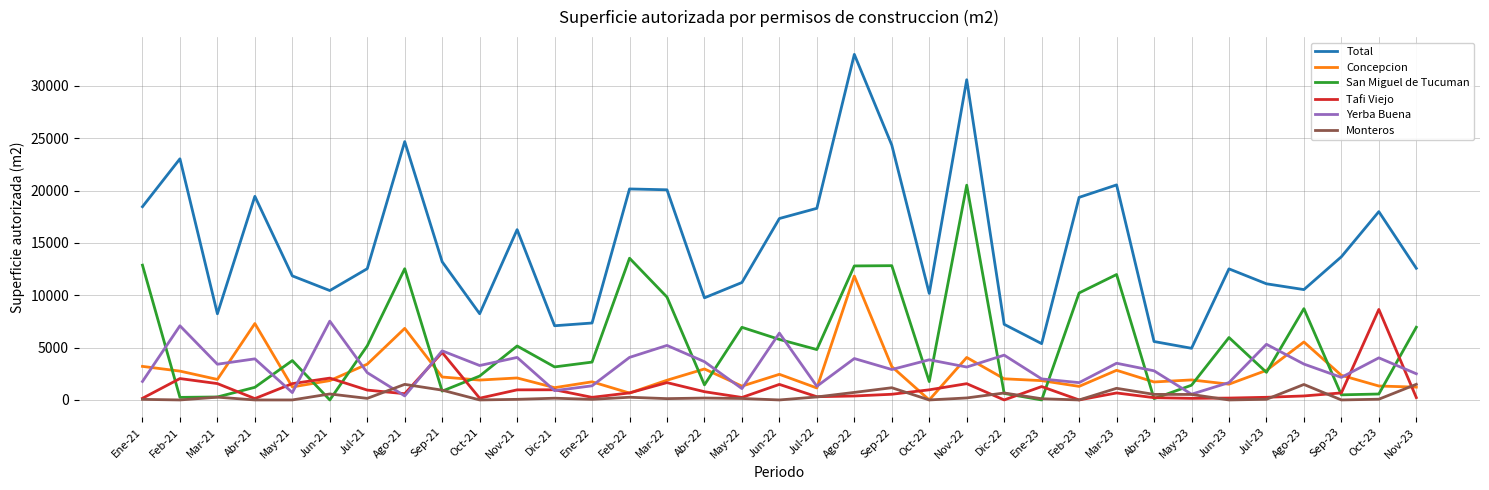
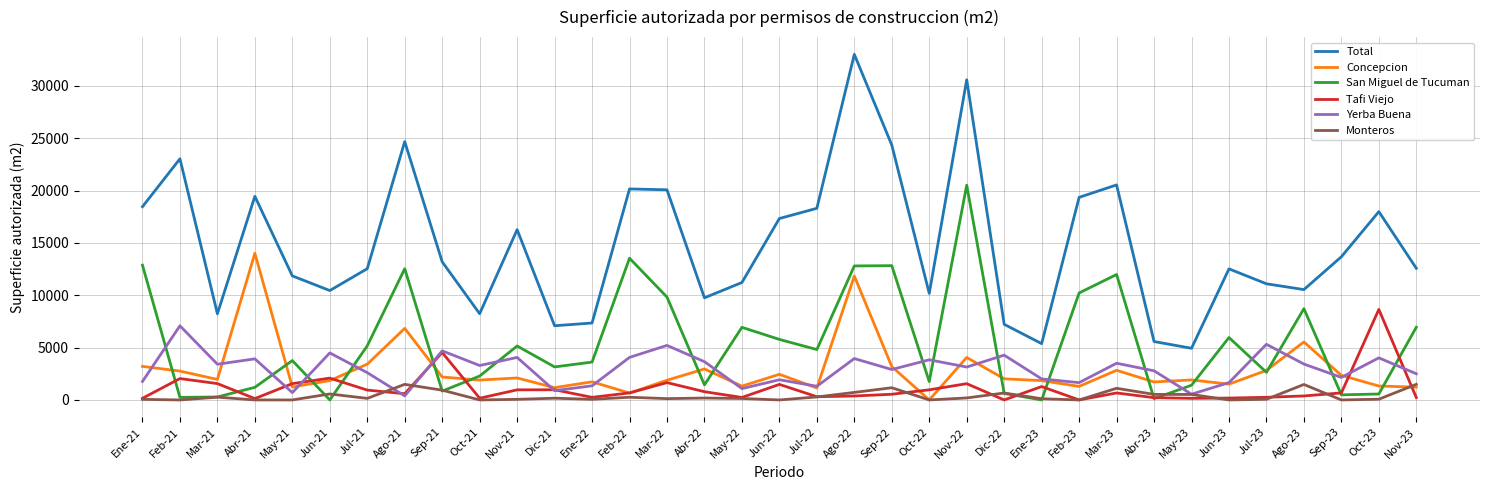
  {
    "Total": {
      "Ene-21": 18500,
      "Feb-21": 23000,
      "Mar-21": 8200,
      "Abr-21": 19400,
      "May-21": 11800,
      "Jun-21": 10400,
      "Jul-21": 12500,
      "Ago-21": 24700,
      "Sep-21": 13200,
      "Oct-21": 8200,
      "Nov-21": 16300,
      "Dic-21": 7100,
      "Ene-22": 7300,
      "Feb-22": 20100,
      "Mar-22": 20100,
      "Abr-22": 9800,
      "May-22": 11200,
      "Jun-22": 17300,
      "Jul-22": 18300,
      "Ago-22": 33000,
      "Sep-22": 24300,
      "Oct-22": 10200,
      "Nov-22": 30600,
      "Dic-22": 7200,
      "Ene-23": 5400,
      "Feb-23": 19300,
      "Mar-23": 20500,
      "Abr-23": 5600,
      "May-23": 4900,
      "Jun-23": 12500,
      "Jul-23": 11100,
      "Ago-23": 10500,
      "Sep-23": 13700,
      "Oct-23": 18000,
      "Nov-23": 12600
    },
    "Concepcion": {
      "Ene-21": 3200,
      "Feb-21": 2800,
      "Mar-21": 2000,
-     "Abr-21": 7300,
+     "Abr-21": 14000,
      "May-21": 1200,
      "Jul-21": 3400,
      "Ago-21": 6800,
      "Sep-21": 2200,
      "Oct-21": 1900,
      "Nov-21": 2100,
      "Ene-22": 1700,
      "Abr-22": 3000,
      "Jun-22": 2400,
      "Ago-22": 11800,
      "Sep-22": 3200,
      "Nov-22": 4100,
      "Dic-22": 2000,
      "Feb-23": 1300,
      "Mar-23": 2800,
      "Abr-23": 1700,
      "May-23": 1900,
      "Ago-23": 5500,
      "Oct-23": 1300,
      "Nov-23": 1200
    },
    "San Miguel de Tucuman": {
      "Ene-21": 12900,
      "Abr-21": 1200,
      "May-21": 3800,
      "Jun-21": 0,
      "Jul-21": 5200,
      "Ago-21": 12500,
      "Oct-21": 2300,
      "Nov-21": 5200,
      "Dic-21": 3200,
      "Ene-22": 3600,
      "Feb-22": 13500,
      "Mar-22": 9800,
      "Abr-22": 1400,
      "May-22": 6900,
      "Jun-22": 5800,
      "Jul-22": 4800,
      "Ago-22": 12800,
      "Sep-22": 12800,
      "Oct-22": 1800,
      "Nov-22": 20500,
      "Feb-23": 10200,
      "Mar-23": 12000,
      "May-23": 1400,
      "Jun-23": 6000,
      "Ago-23": 8700,
      "Oct-23": 600,
      "Nov-23": 6900
    },
    "Tafi Viejo": {
      "Feb-21": 2000,
      "Mar-21": 1600,
      "May-21": 1600,
      "Jul-21": 900,
      "Nov-21": 1000,
      "Abr-22": 800,
      "Jun-22": 1500,
      "Ago-22": 400,
      "Sep-22": 500,
      "Oct-22": 1000,
      "Nov-22": 1600,
      "Dic-22": 0,
      "Ene-23": 1300,
      "Mar-23": 700,
      "May-23": 200,
      "Ago-23": 400,
      "Oct-23": 8600,
      "Nov-23": 200
    },
    "Yerba Buena": {
      "Ene-21": 1800,
      "Feb-21": 7100,
      "Mar-21": 3400,
      "Abr-21": 3900,
      "May-21": 700,
-     "Jun-21": 7500,
+     "Jun-21": 4500,
      "Jul-21": 2600,
      "Oct-21": 3300,
      "Nov-21": 4100,
      "Ene-22": 1400,
      "Feb-22": 4100,
      "Mar-22": 5200,
      "Abr-22": 3700,
-     "Jun-22": 6400,
+     "Jun-22": 1900,
      "Ago-22": 4000,
      "Sep-22": 2900,
      "Oct-22": 3800,
      "Nov-22": 3100,
      "Dic-22": 4300,
      "Feb-23": 1700,
      "Mar-23": 3500,
      "Abr-23": 2800,
      "Jul-23": 5300,
      "Ago-23": 3400,
      "Oct-23": 4000,
      "Nov-23": 2500
    },
    "Monteros": {
      "May-21": 0,
      "Jun-21": 600,
      "Jul-21": 100,
      "Ago-21": 1500,
      "Nov-21": 100,
      "Dic-21": 200,
      "Feb-22": 300,
      "Mar-22": 100,
      "Abr-22": 200,
      "Jun-22": 0,
      "Ago-22": 700,
      "Sep-22": 1200,
      "Nov-22": 200,
      "Mar-23": 1100,
      "Abr-23": 500,
      "Ago-23": 1500,
      "Sep-23": 0,
      "Oct-23": 100,
      "Nov-23": 1500
    }
  }
